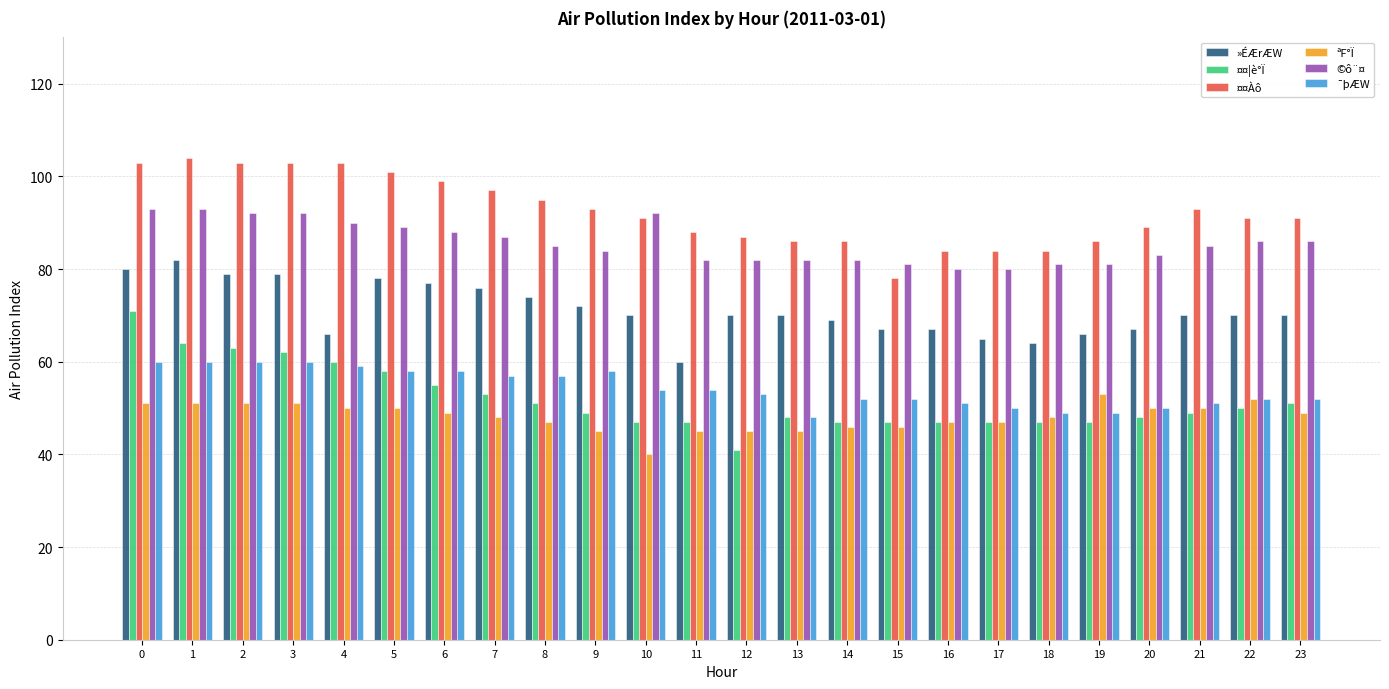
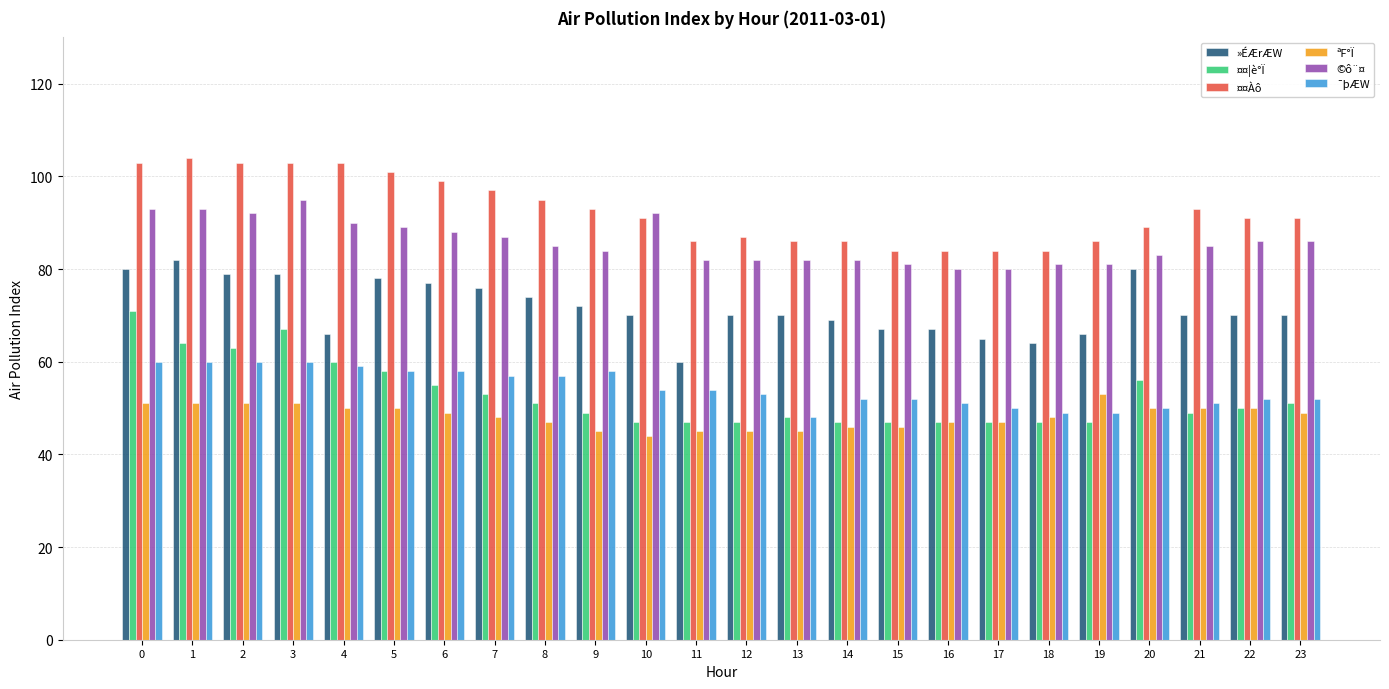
  {
    "»ÉÆrÆW": {
      "0": 80,
      "1": 82,
      "2": 79,
      "3": 79,
      "4": 66,
      "5": 78,
      "6": 77,
      "7": 76,
      "8": 74,
      "9": 72,
      "10": 70,
      "11": 60,
      "12": 70,
      "13": 70,
      "14": 69,
      "15": 67,
      "16": 67,
      "17": 65,
      "18": 64,
      "19": 66,
-     "20": 67,
+     "20": 80,
      "21": 70,
      "22": 70,
      "23": 70
    },
    "¤¤¦è°Ï": {
      "0": 71,
      "1": 64,
      "2": 63,
-     "3": 62,
+     "3": 67,
      "4": 60,
      "5": 58,
      "6": 55,
      "7": 53,
      "8": 51,
      "9": 49,
      "10": 47,
      "11": 47,
-     "12": 41,
+     "12": 47,
      "13": 48,
      "14": 47,
      "15": 47,
      "16": 47,
      "17": 47,
      "18": 47,
      "19": 47,
-     "20": 48,
+     "20": 56,
      "21": 49,
      "22": 50,
      "23": 51
    },
    "¤¤Àô": {
      "0": 103,
      "1": 104,
      "2": 103,
      "3": 103,
      "4": 103,
      "5": 101,
      "6": 99,
      "7": 97,
      "8": 95,
      "9": 93,
      "10": 91,
-     "11": 88,
+     "11": 86,
      "12": 87,
      "13": 86,
      "14": 86,
-     "15": 78,
+     "15": 84,
      "16": 84,
      "17": 84,
      "18": 84,
      "19": 86,
      "20": 89,
      "21": 93,
      "22": 91,
      "23": 91
    },
    "ªF°Ï": {
      "0": 51,
      "1": 51,
      "2": 51,
      "3": 51,
      "4": 50,
      "5": 50,
      "6": 49,
      "7": 48,
      "8": 47,
      "9": 45,
-     "10": 40,
+     "10": 44,
      "11": 45,
      "12": 45,
      "13": 45,
      "14": 46,
      "15": 46,
      "16": 47,
      "17": 47,
      "18": 48,
      "19": 53,
      "20": 50,
      "21": 50,
-     "22": 52,
+     "22": 50,
      "23": 49
    },
    "©ô¨¤": {
      "0": 93,
      "1": 93,
      "2": 92,
-     "3": 92,
+     "3": 95,
      "4": 90,
      "5": 89,
      "6": 88,
      "7": 87,
      "8": 85,
      "9": 84,
      "10": 92,
      "11": 82,
      "12": 82,
      "13": 82,
      "14": 82,
      "15": 81,
      "16": 80,
      "17": 80,
      "18": 81,
      "19": 81,
      "20": 83,
      "21": 85,
      "22": 86,
      "23": 86
    },
    "¯þÆW": {
      "0": 60,
      "1": 60,
      "2": 60,
      "3": 60,
      "4": 59,
      "5": 58,
      "6": 58,
      "7": 57,
      "8": 57,
      "9": 58,
      "10": 54,
      "11": 54,
      "12": 53,
      "13": 48,
      "14": 52,
      "15": 52,
      "16": 51,
      "17": 50,
      "18": 49,
      "19": 49,
      "20": 50,
      "21": 51,
      "22": 52,
      "23": 52
    }
  }
